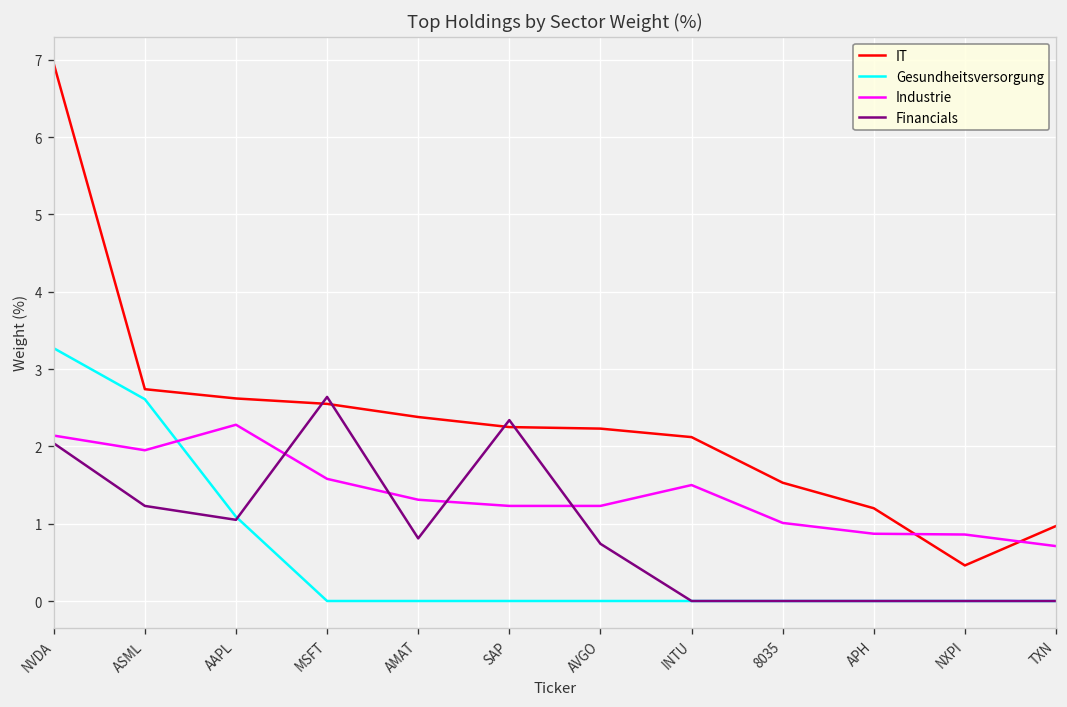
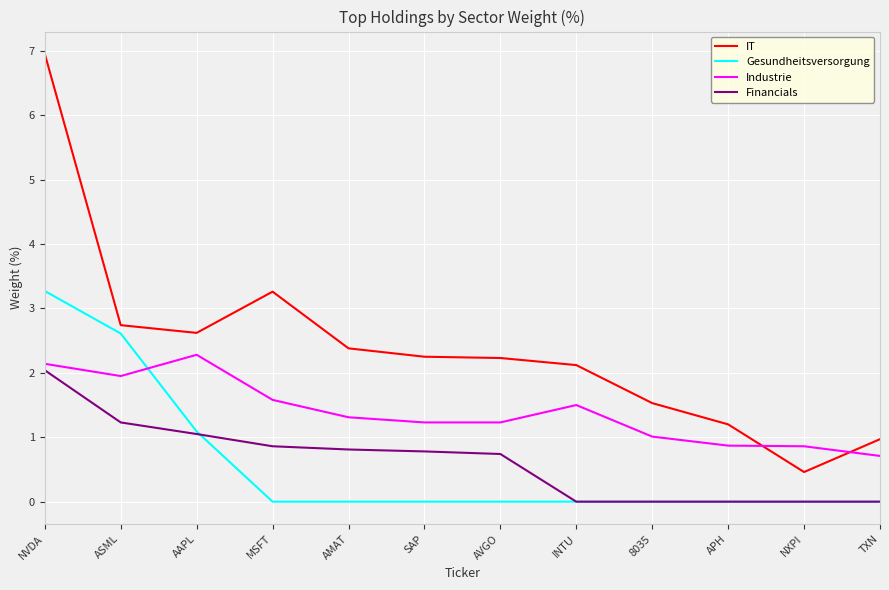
  {
    "IT": {
      "NVDA": 7.0,
      "ASML": 2.7,
      "AAPL": 2.6,
-     "MSFT": 2.6,
+     "MSFT": 3.3,
      "AMAT": 2.4,
      "SAP": 2.3,
      "AVGO": 2.2,
      "INTU": 2.1,
      "8035": 1.5,
      "APH": 1.2,
      "NXPI": 0.5,
      "TXN": 1.0
    },
    "Gesundheitsversorgung": {
      "NVDA": 3.3,
      "ASML": 2.6,
      "MSFT": 0.0,
      "AMAT": 0.0,
      "SAP": 0.0,
      "AVGO": 0.0
    },
    "Industrie": {
      "NVDA": 2.1,
      "ASML": 2.0,
      "AAPL": 2.3,
      "MSFT": 1.6,
      "AMAT": 1.3,
      "SAP": 1.2,
      "AVGO": 1.2,
      "INTU": 1.5,
      "8035": 1.0,
      "APH": 0.9,
      "NXPI": 0.9,
      "TXN": 0.7
    },
    "Financials": {
      "NVDA": 2.0,
      "ASML": 1.2,
-     "MSFT": 2.6,
+     "MSFT": 0.9,
      "AMAT": 0.8,
-     "SAP": 2.3,
+     "SAP": 0.8,
      "AVGO": 0.7
    }
  }
